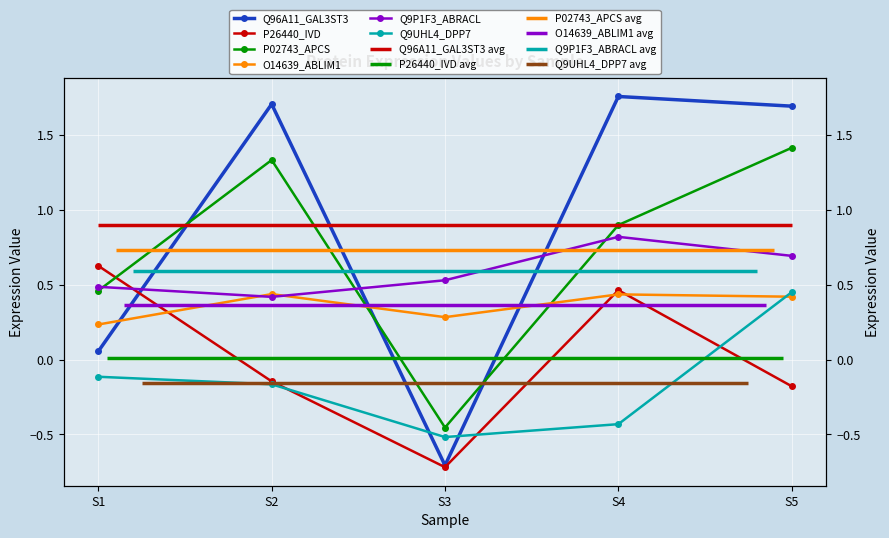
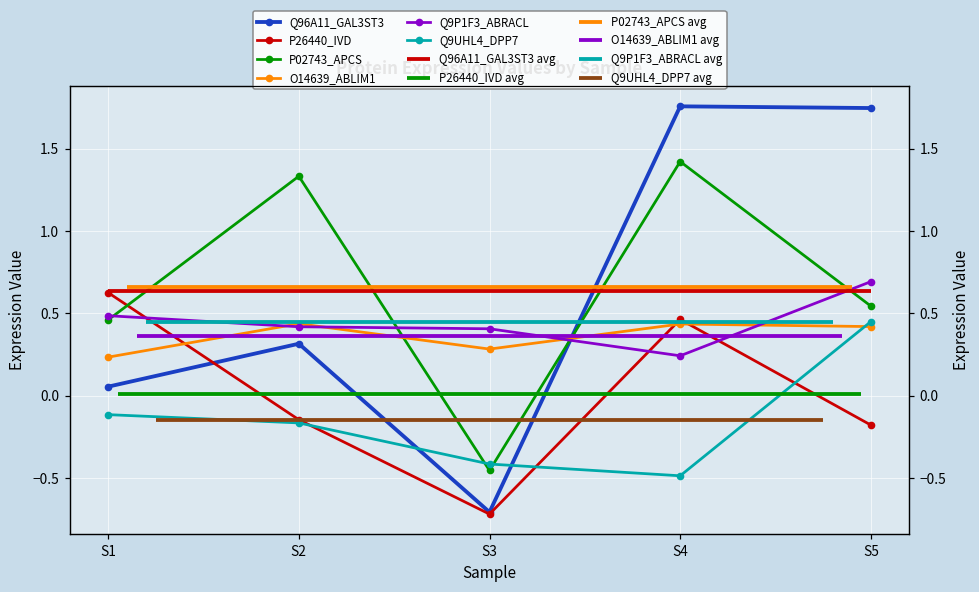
  {
    "Q96A11_GAL3ST3": {
      "S1": 0.06,
-     "S2": 1.71,
+     "S2": 0.32,
      "S4": 1.76,
-     "S5": 1.69
+     "S5": 1.75
    },
    "P26440_IVD": {
      "S1": 0.63,
      "S2": -0.15,
      "S4": 0.46,
      "S5": -0.18
    },
    "P02743_APCS": {
      "S1": 0.46,
      "S2": 1.33,
      "S3": -0.45,
-     "S4": 0.90,
-     "S5": 1.41
+     "S4": 1.42,
+     "S5": 0.54
    },
    "O14639_ABLIM1": {
      "S1": 0.23,
      "S2": 0.44,
      "S3": 0.28,
      "S4": 0.44,
      "S5": 0.42
    },
    "Q9P1F3_ABRACL": {
      "S1": 0.49,
      "S2": 0.42,
-     "S3": 0.53,
-     "S4": 0.82,
+     "S3": 0.41,
+     "S4": 0.24,
      "S5": 0.69
    },
    "Q9UHL4_DPP7": {
      "S1": -0.11,
      "S2": -0.16,
-     "S3": -0.52,
-     "S4": -0.43,
+     "S3": -0.41,
+     "S4": -0.49,
      "S5": 0.45
    }
  }
